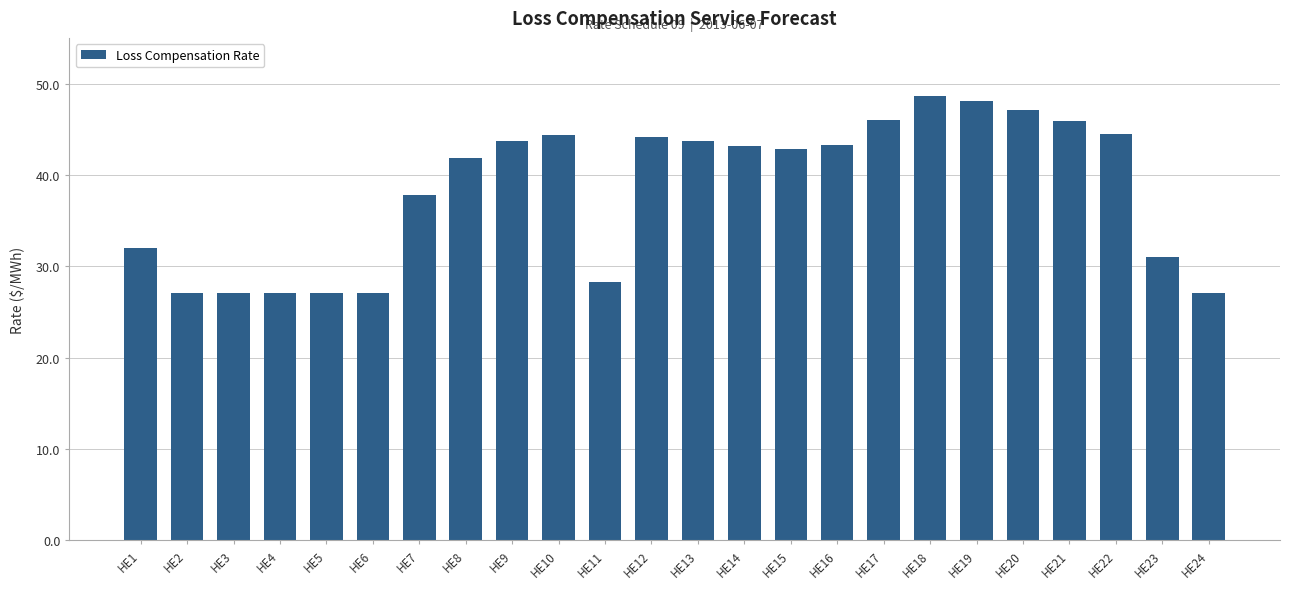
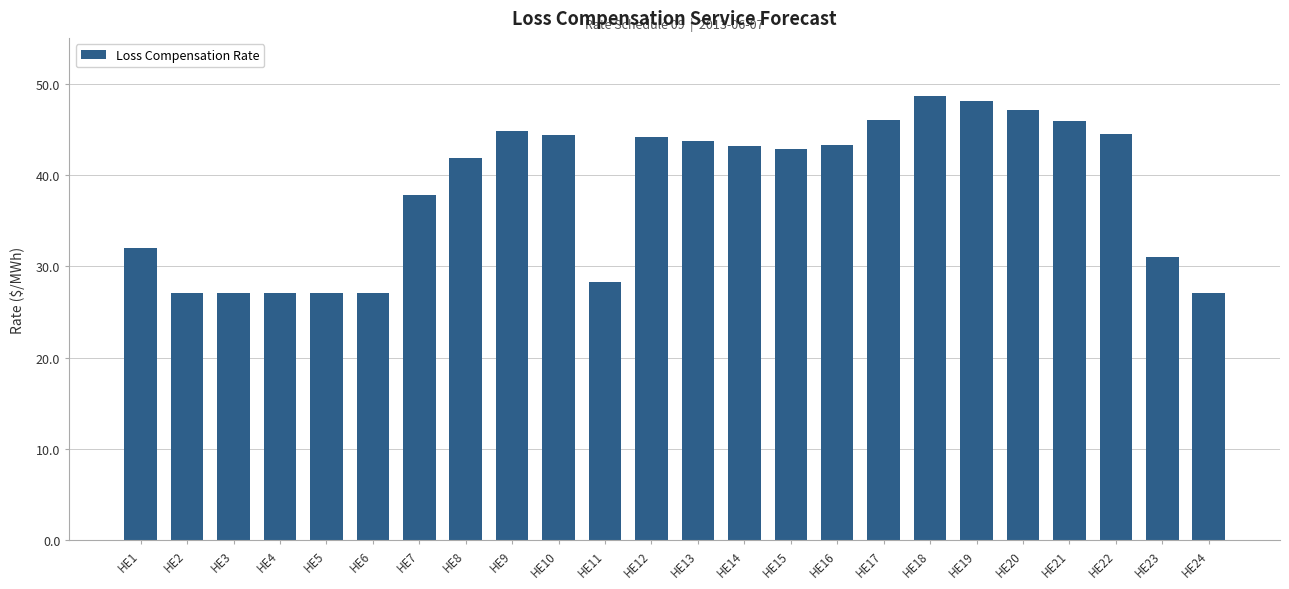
  {
    "HE1": 32,
    "HE2": 27,
    "HE3": 27,
    "HE4": 27,
    "HE5": 27,
    "HE6": 27,
    "HE7": 38,
    "HE8": 42,
-   "HE9": 44,
+   "HE9": 45,
    "HE10": 44,
    "HE11": 28,
    "HE12": 44,
    "HE13": 44,
    "HE14": 43,
    "HE15": 43,
    "HE16": 43,
    "HE17": 46,
    "HE18": 49,
    "HE19": 48,
    "HE20": 47,
    "HE21": 46,
    "HE22": 44,
    "HE23": 31,
    "HE24": 27
  }
